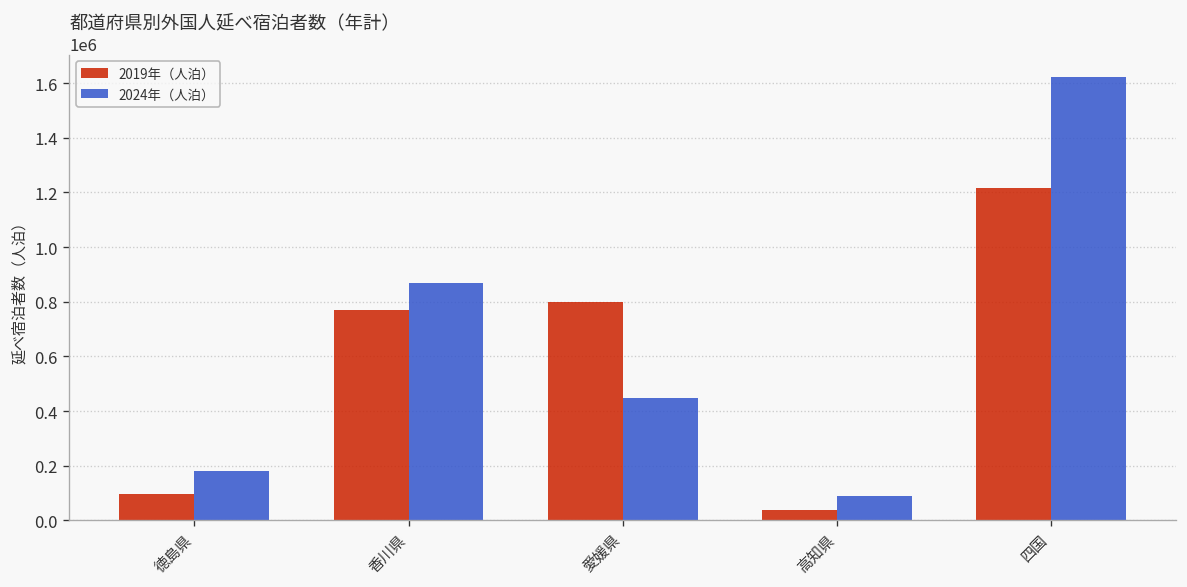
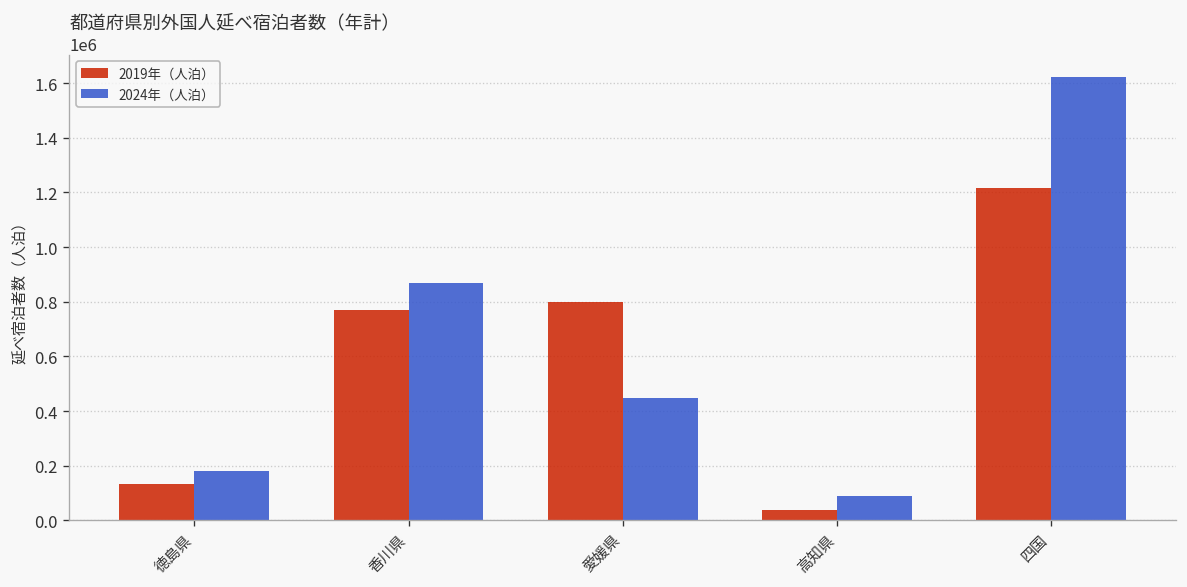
  {
    "2019年（人泊）": {
-     "徳島県": 100000,
+     "徳島県": 130000,
      "香川県": 770000,
      "愛媛県": 800000,
      "高知県": 40000,
      "四国": 1220000
    },
    "2024年（人泊）": {
      "徳島県": 180000,
      "香川県": 870000,
      "愛媛県": 450000,
      "高知県": 90000,
      "四国": 1620000
    }
  }
